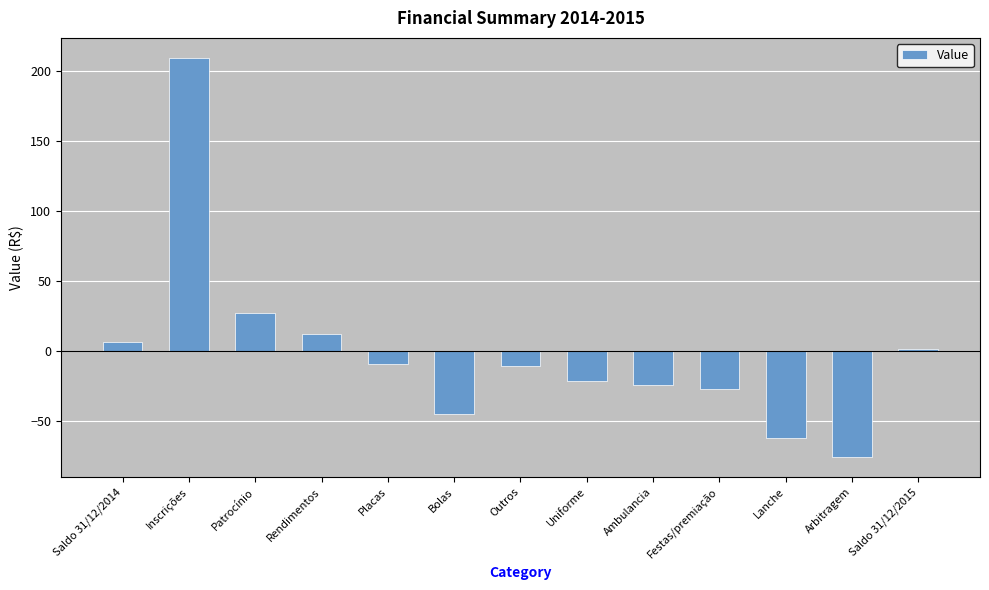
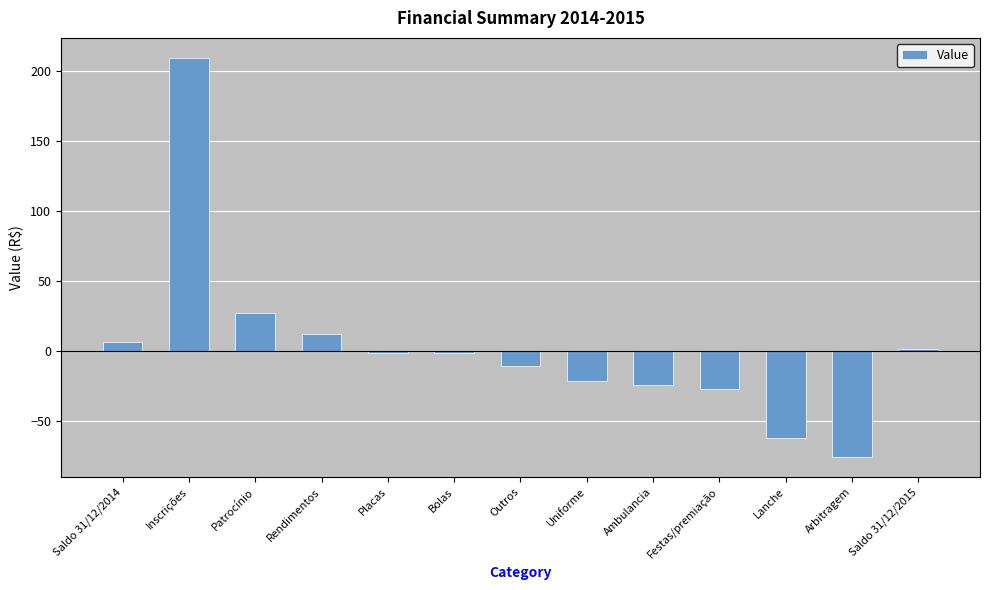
  {
    "Saldo 31/12/2014": 7,
    "Inscrições": 210,
    "Patrocínio": 27,
    "Rendimentos": 12,
-   "Placas": -9,
-   "Bolas": -45,
+   "Placas": -1,
+   "Bolas": -1,
    "Outros": -11,
    "Uniforme": -21,
    "Ambulancia": -24,
    "Festas/premiação": -27,
    "Lanche": -62,
    "Arbitragem": -76,
    "Saldo 31/12/2015": 2
  }
